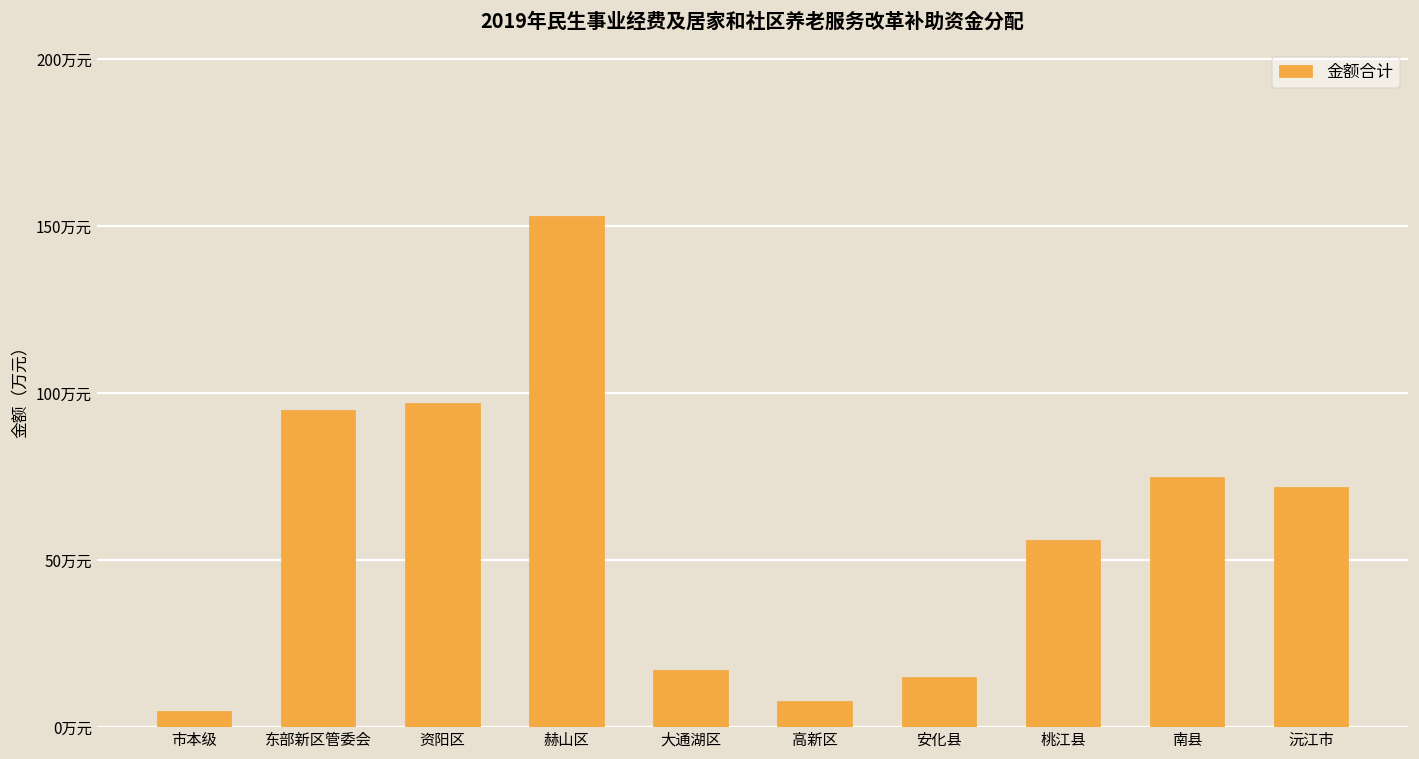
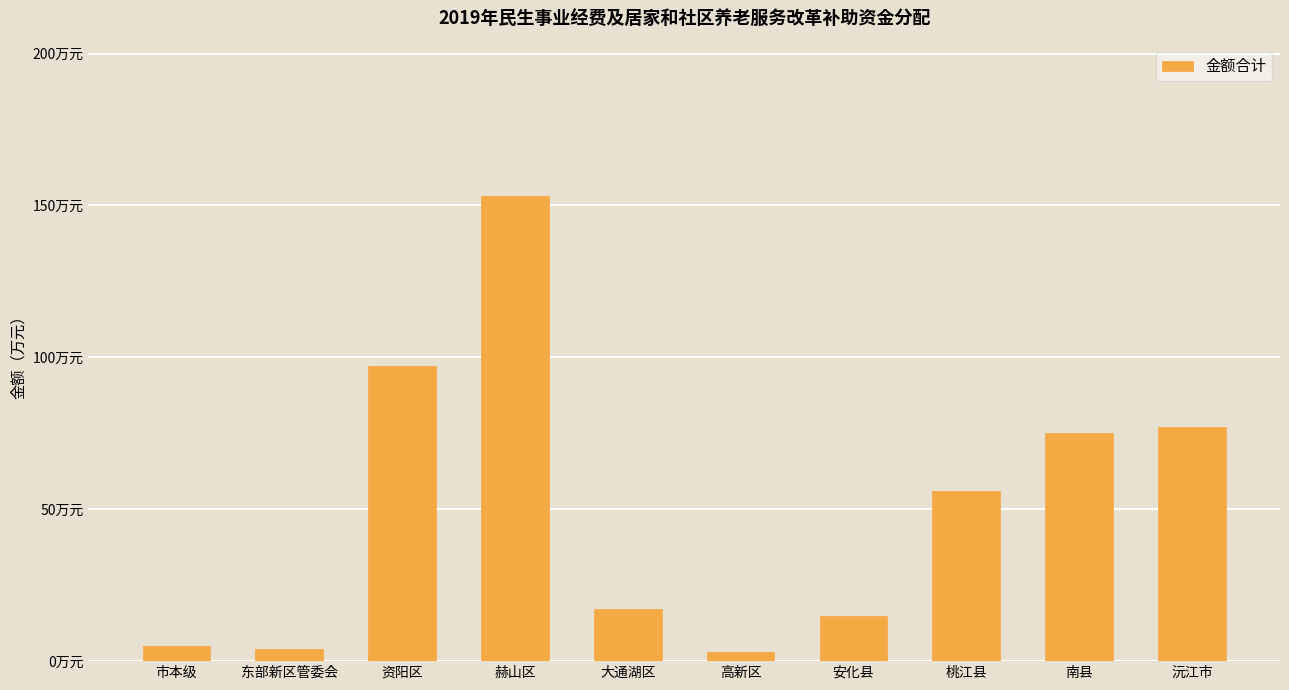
  {
    "市本级": "5万元",
-   "东部新区管委会": "95万元",
+   "东部新区管委会": "4万元",
    "资阳区": "97万元",
    "赫山区": "153万元",
    "大通湖区": "17万元",
-   "高新区": "8万元",
+   "高新区": "3万元",
    "安化县": "15万元",
    "桃江县": "56万元",
    "南县": "75万元",
-   "沅江市": "72万元"
+   "沅江市": "77万元"
  }
